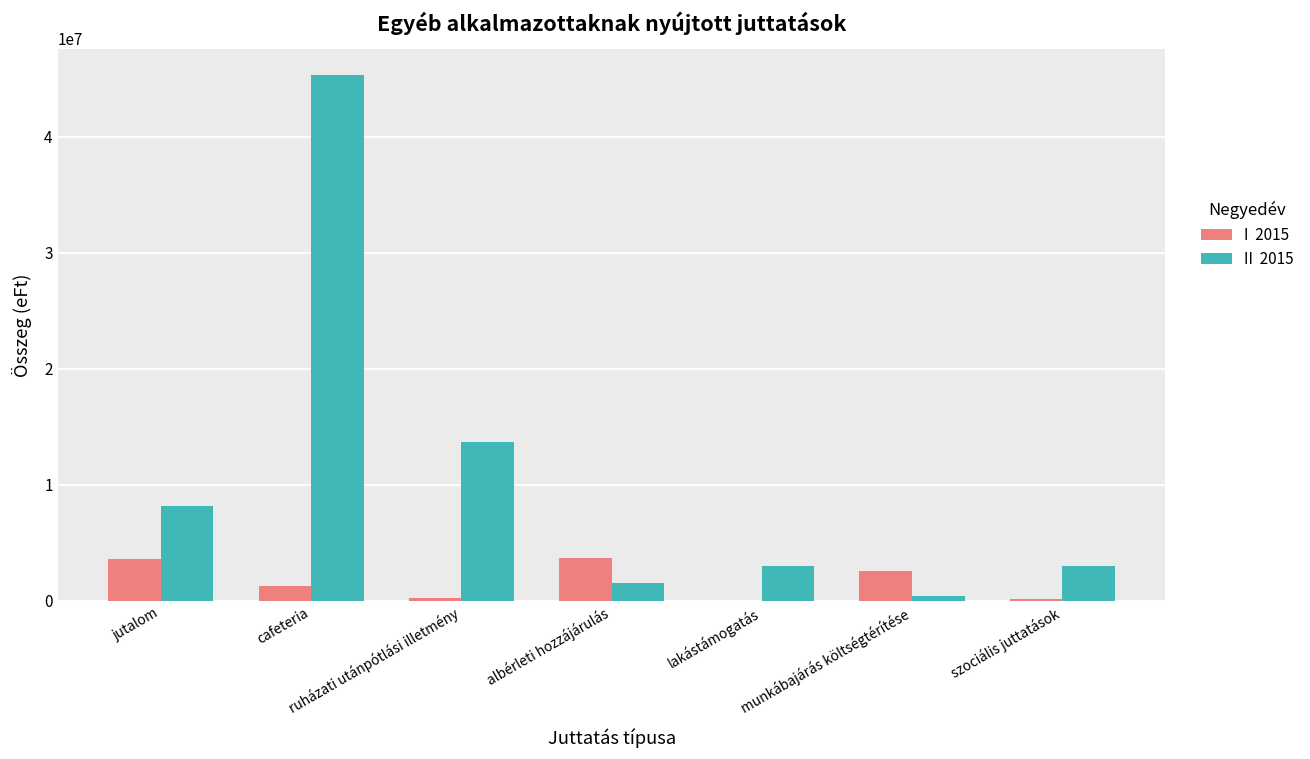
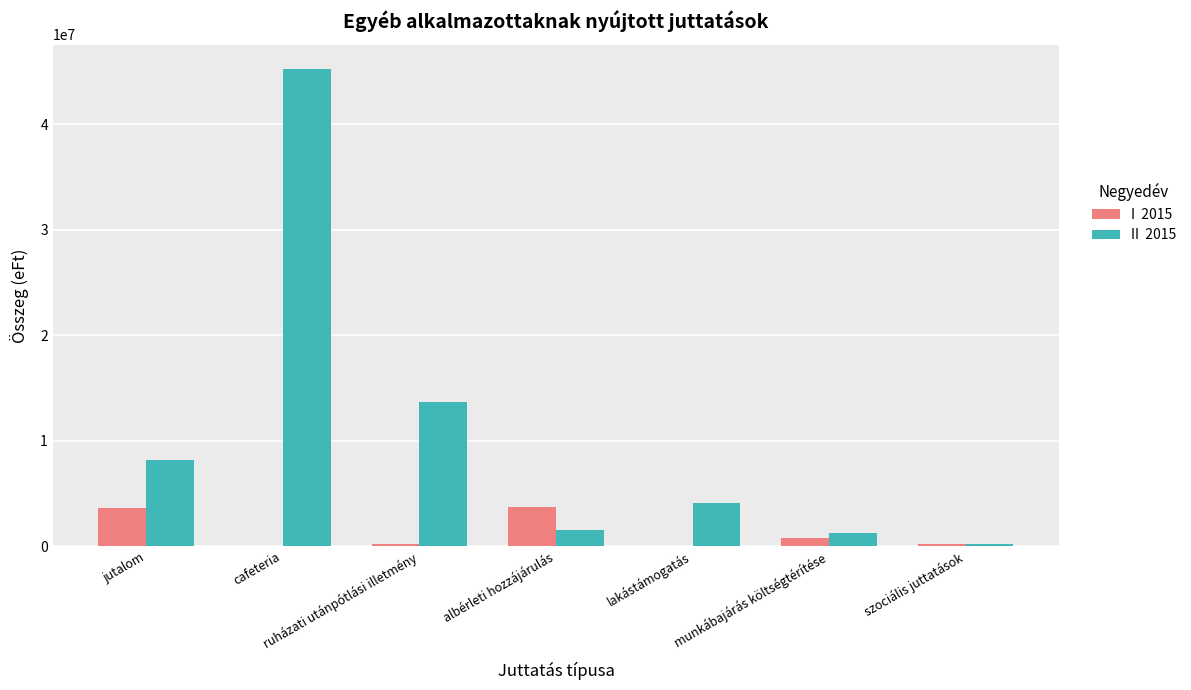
  {
    "I 2015": {
      "jutalom": 3600000,
-     "cafeteria": 1300000,
+     "cafeteria": 0,
      "albérleti hozzájárulás": 3700000,
      "lakástámogatás": 0,
-     "munkábajárás költségtérítése": 2600000
+     "munkábajárás költségtérítése": 800000
    },
    "II 2015": {
      "jutalom": 8200000,
      "cafeteria": 45300000,
      "ruházati utánpótlási illetmény": 13700000,
      "albérleti hozzájárulás": 1500000,
-     "lakástámogatás": 3000000,
-     "munkábajárás költségtérítése": 400000,
-     "szociális juttatások": 3000000
+     "lakástámogatás": 4100000,
+     "munkábajárás költségtérítése": 1200000,
+     "szociális juttatások": 200000
    }
  }
